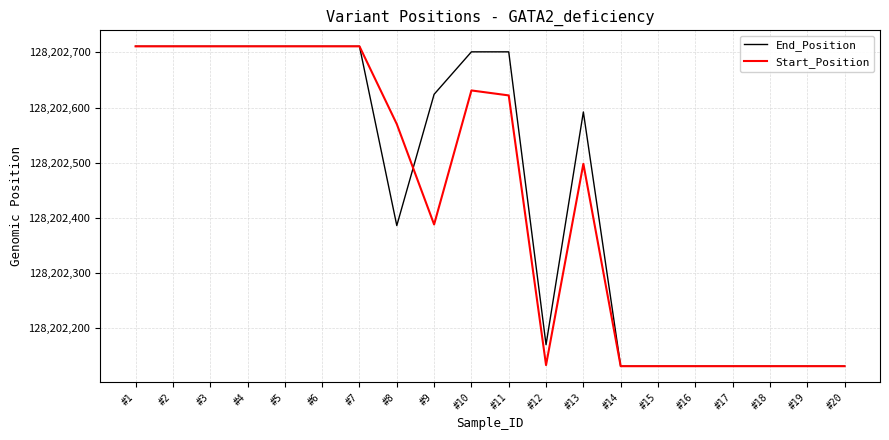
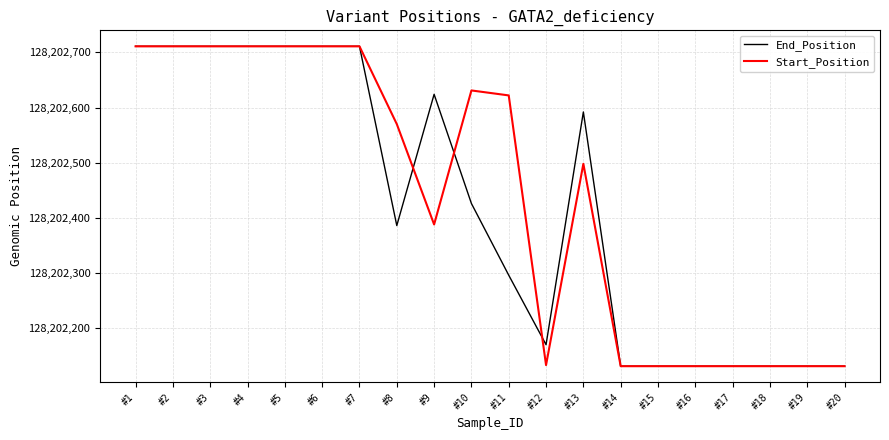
  {
    "End_Position": {
      "#8": "128,202,390",
      "#9": "128,202,620",
-     "#10": "128,202,700",
-     "#11": "128,202,700",
+     "#10": "128,202,430",
+     "#11": "128,202,300",
      "#12": "128,202,170",
      "#13": "128,202,590"
    },
    "Start_Position": {
      "#8": "128,202,570",
      "#9": "128,202,390",
      "#10": "128,202,630",
      "#11": "128,202,620",
      "#12": "128,202,130",
      "#13": "128,202,500"
    }
  }
